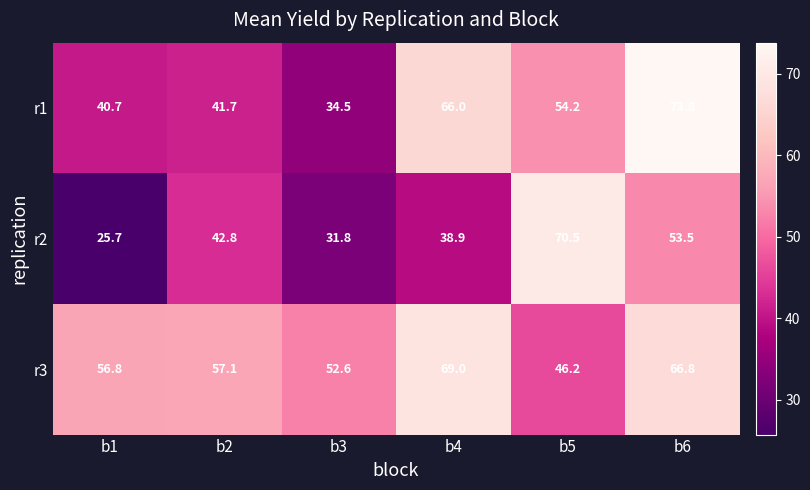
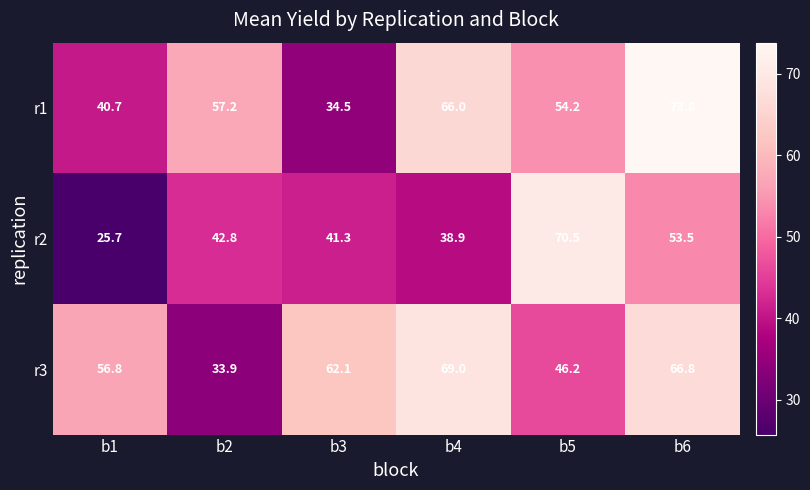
  {
    "r1": {
      "b1": 40.7,
-     "b2": 41.7,
+     "b2": 57.2,
      "b3": 34.5,
      "b5": 54.2
    },
    "r2": {
      "b1": 25.7,
      "b2": 42.8,
-     "b3": 31.8,
+     "b3": 41.3,
      "b4": 38.9,
      "b6": 53.5
    },
    "r3": {
      "b1": 56.8,
-     "b2": 57.1,
-     "b3": 52.6,
+     "b2": 33.9,
+     "b3": 62.1,
      "b5": 46.2
    }
  }
